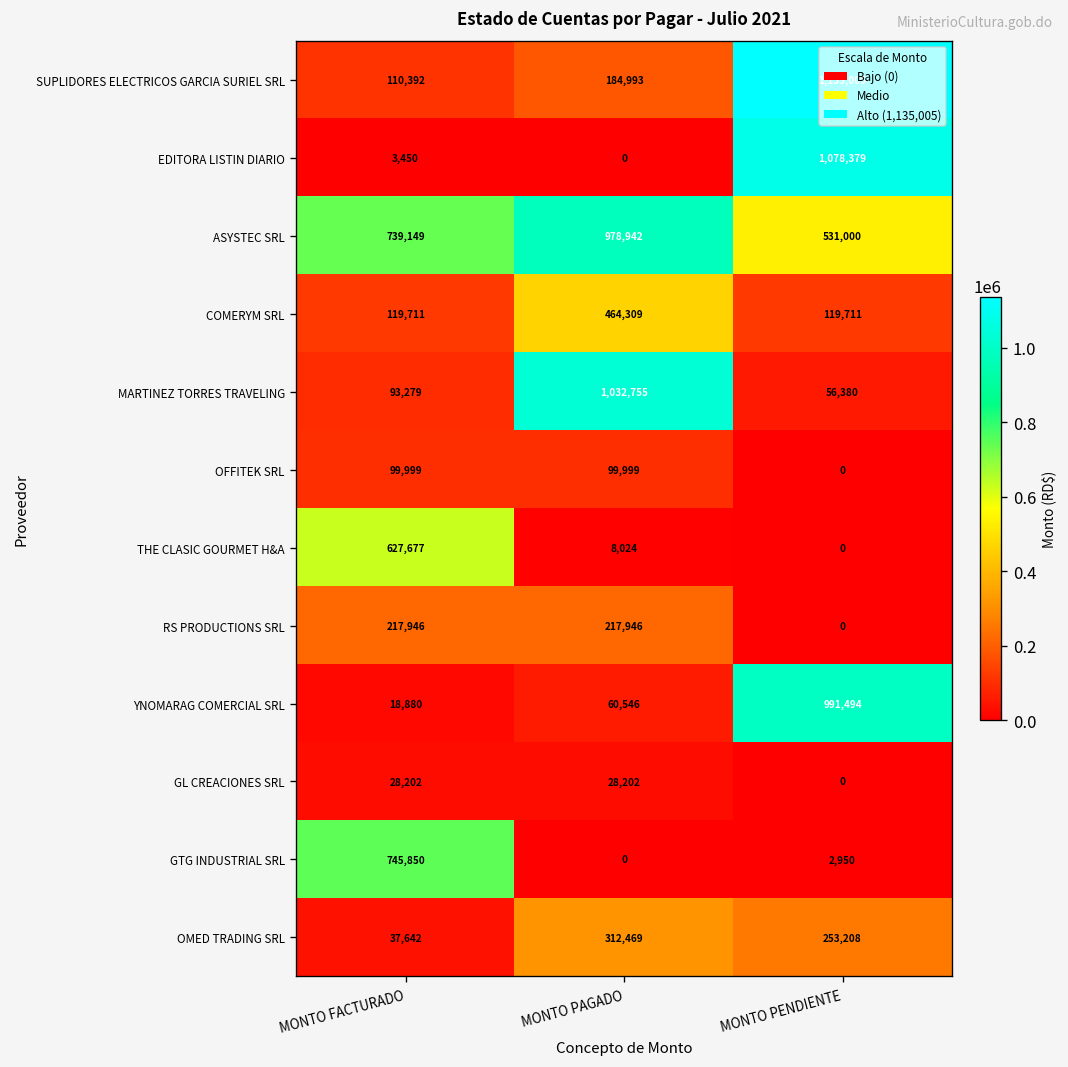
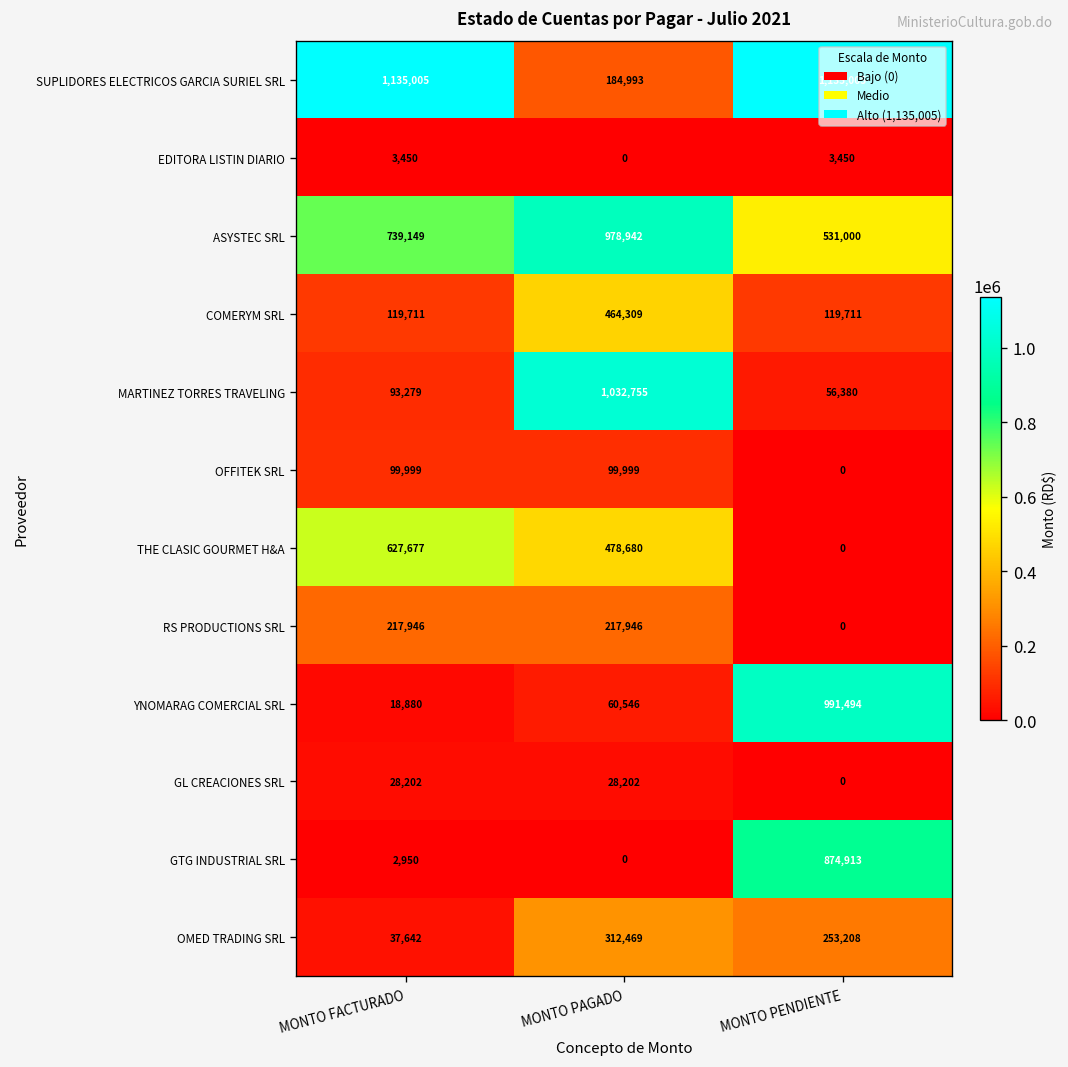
  {
    "SUPLIDORES ELECTRICOS GARCIA SURIEL SRL": {
-     "MONTO FACTURADO": "110,392",
+     "MONTO FACTURADO": "1,135,005",
      "MONTO PAGADO": "184,993"
    },
    "EDITORA LISTIN DIARIO": {
      "MONTO FACTURADO": "3,450",
      "MONTO PAGADO": "0",
-     "MONTO PENDIENTE": "1,078,379"
+     "MONTO PENDIENTE": "3,450"
    },
    "ASYSTEC SRL": {
      "MONTO FACTURADO": "739,149",
      "MONTO PAGADO": "978,942",
      "MONTO PENDIENTE": "531,000"
    },
    "COMERYM SRL": {
      "MONTO FACTURADO": "119,711",
      "MONTO PAGADO": "464,309",
      "MONTO PENDIENTE": "119,711"
    },
    "MARTINEZ TORRES TRAVELING": {
      "MONTO FACTURADO": "93,279",
      "MONTO PAGADO": "1,032,755",
      "MONTO PENDIENTE": "56,380"
    },
    "OFFITEK SRL": {
      "MONTO FACTURADO": "99,999",
      "MONTO PAGADO": "99,999",
      "MONTO PENDIENTE": "0"
    },
    "THE CLASIC GOURMET H&A": {
      "MONTO FACTURADO": "627,677",
-     "MONTO PAGADO": "8,024",
+     "MONTO PAGADO": "478,680",
      "MONTO PENDIENTE": "0"
    },
    "RS PRODUCTIONS SRL": {
      "MONTO FACTURADO": "217,946",
      "MONTO PAGADO": "217,946",
      "MONTO PENDIENTE": "0"
    },
    "YNOMARAG COMERCIAL SRL": {
      "MONTO FACTURADO": "18,880",
      "MONTO PAGADO": "60,546",
      "MONTO PENDIENTE": "991,494"
    },
    "GL CREACIONES SRL": {
      "MONTO FACTURADO": "28,202",
      "MONTO PAGADO": "28,202",
      "MONTO PENDIENTE": "0"
    },
    "GTG INDUSTRIAL SRL": {
-     "MONTO FACTURADO": "745,850",
+     "MONTO FACTURADO": "2,950",
      "MONTO PAGADO": "0",
-     "MONTO PENDIENTE": "2,950"
+     "MONTO PENDIENTE": "874,913"
    },
    "OMED TRADING SRL": {
      "MONTO FACTURADO": "37,642",
      "MONTO PAGADO": "312,469",
      "MONTO PENDIENTE": "253,208"
    }
  }
